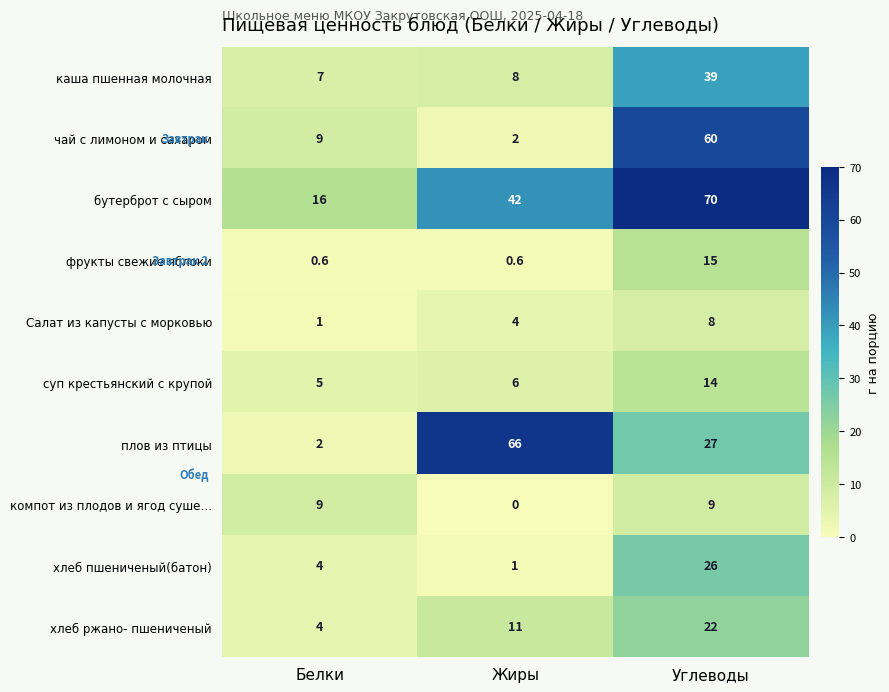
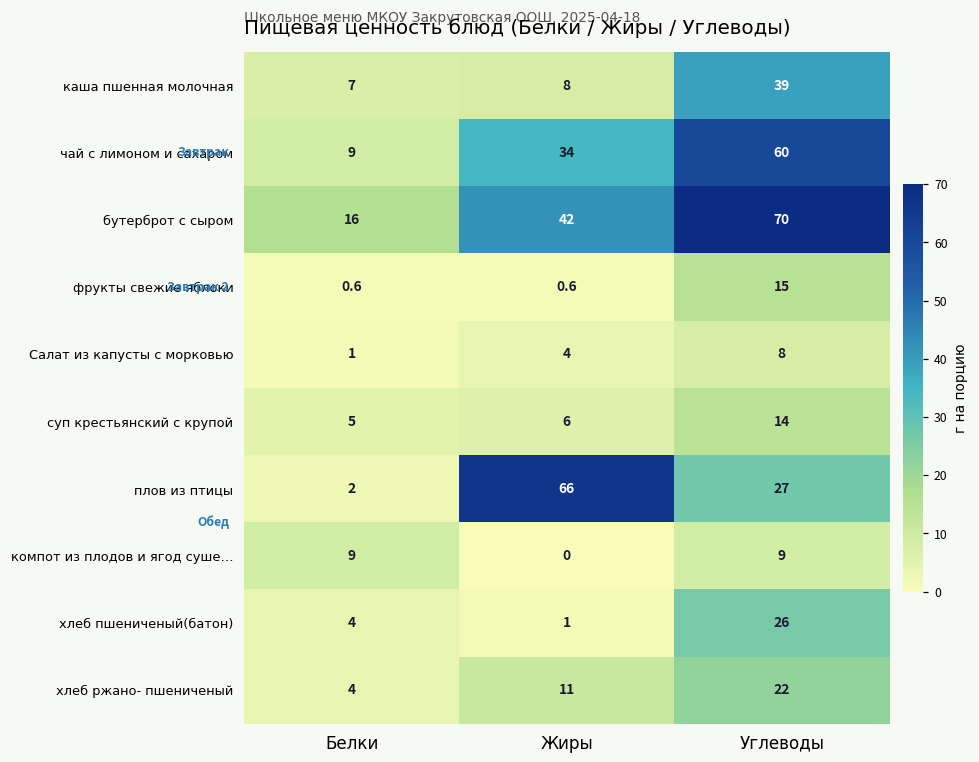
  {
    "каша пшенная молочная": {
      "Белки": 7,
      "Жиры": 8,
      "Углеводы": 39
    },
    "чай с лимоном и сахаром": {
      "Белки": 9,
-     "Жиры": 2,
+     "Жиры": 34,
      "Углеводы": 60
    },
    "бутерброт с сыром": {
      "Белки": 16,
      "Жиры": 42,
      "Углеводы": 70
    },
    "фрукты свежие яблоки": {
      "Белки": 0.6,
      "Жиры": 0.6,
      "Углеводы": 15
    },
    "Салат из капусты с морковью": {
      "Белки": 1,
      "Жиры": 4,
      "Углеводы": 8
    },
    "суп крестьянский с крупой": {
      "Белки": 5,
      "Жиры": 6,
      "Углеводы": 14
    },
    "плов из птицы": {
      "Белки": 2,
      "Жиры": 66,
      "Углеводы": 27
    },
    "компот из плодов и ягод суше…": {
      "Белки": 9,
      "Жиры": 0,
      "Углеводы": 9
    },
    "хлеб пшениченый(батон)": {
      "Белки": 4,
      "Жиры": 1,
      "Углеводы": 26
    },
    "хлеб ржано- пшениченый": {
      "Белки": 4,
      "Жиры": 11,
      "Углеводы": 22
    }
  }
